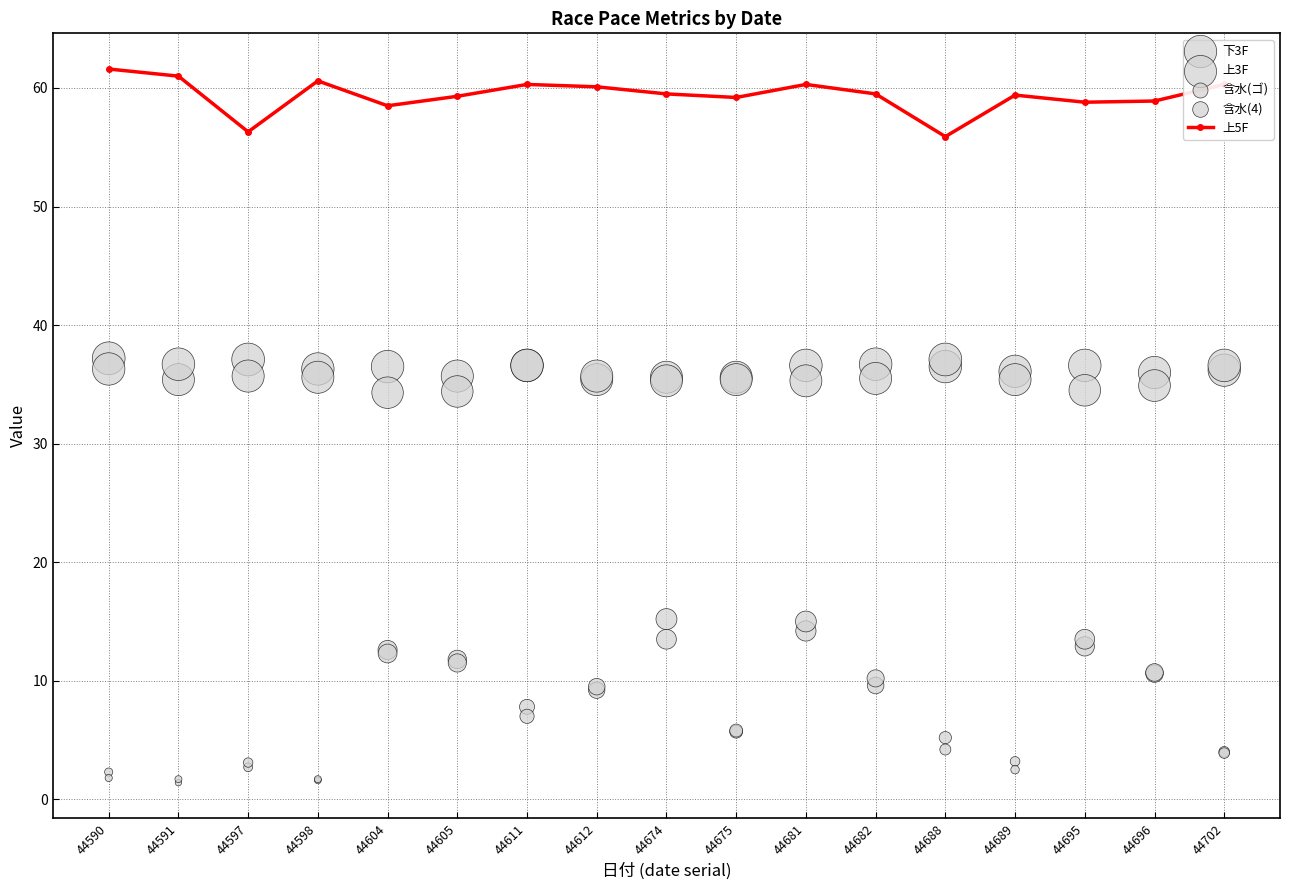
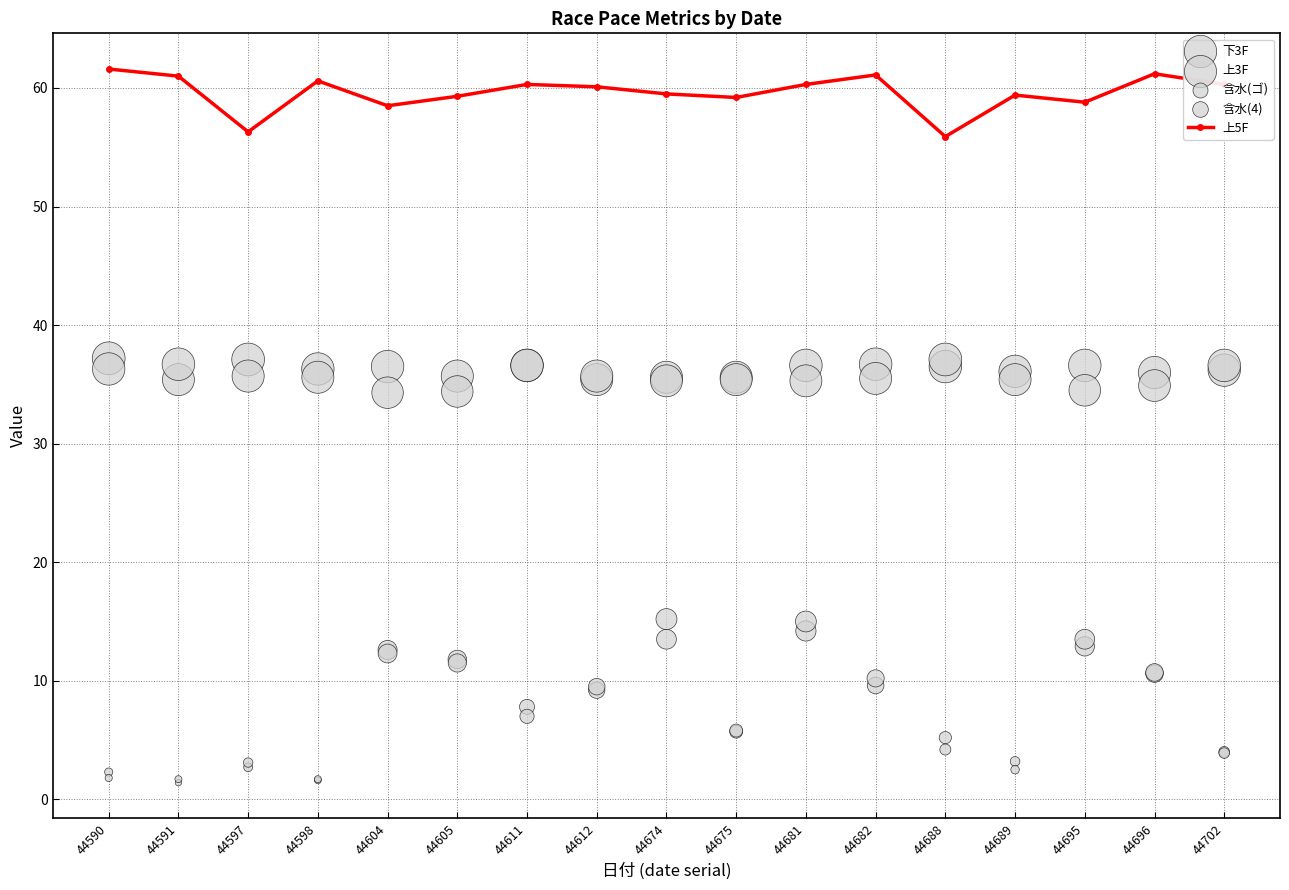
  {
    "上5F": {
      "44590": 61.6,
      "44591": 61.0,
      "44597": 56.3,
      "44598": 60.6,
      "44604": 58.5,
      "44605": 59.3,
      "44611": 60.3,
      "44612": 60.1,
      "44674": 59.5,
      "44675": 59.2,
      "44681": 60.3,
-     "44682": 59.5,
+     "44682": 61.1,
      "44688": 55.9,
      "44689": 59.4,
      "44695": 58.8,
-     "44696": 58.9
+     "44696": 61.2
    }
  }
